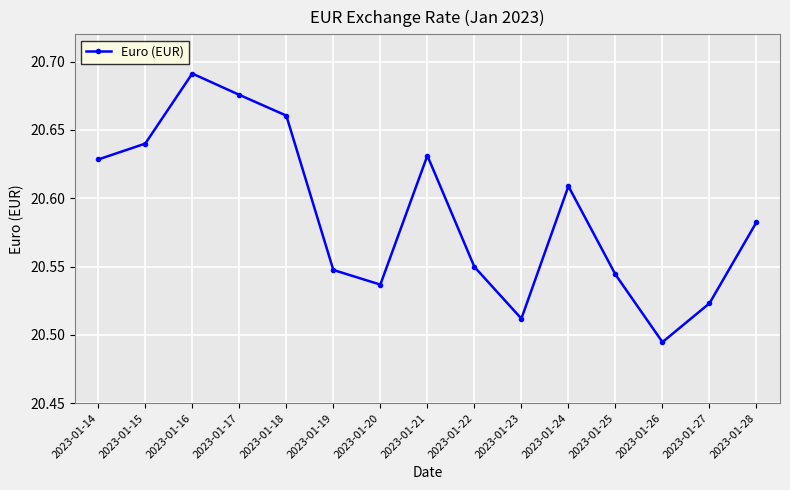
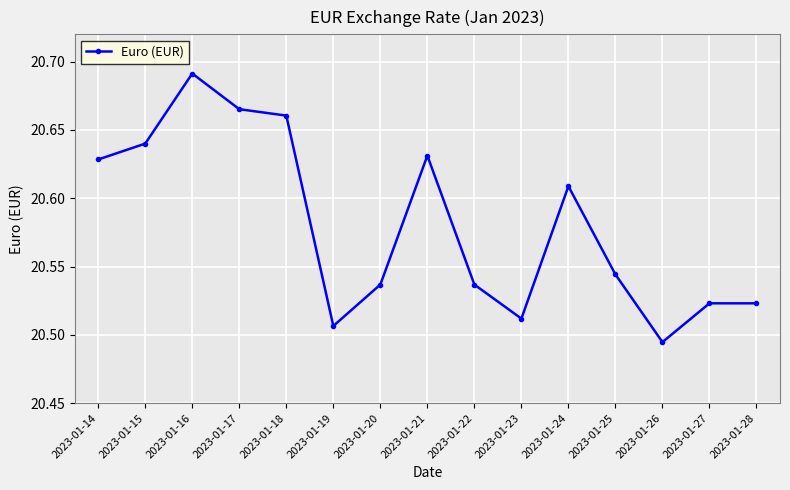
  {
    "2023-01-14": 20.628,
    "2023-01-15": 20.640,
    "2023-01-16": 20.691,
-   "2023-01-17": 20.676,
+   "2023-01-17": 20.665,
    "2023-01-18": 20.661,
-   "2023-01-19": 20.548,
+   "2023-01-19": 20.507,
    "2023-01-20": 20.537,
    "2023-01-21": 20.631,
-   "2023-01-22": 20.550,
+   "2023-01-22": 20.537,
    "2023-01-23": 20.512,
    "2023-01-24": 20.609,
    "2023-01-25": 20.544,
    "2023-01-26": 20.495,
    "2023-01-27": 20.523,
-   "2023-01-28": 20.583
+   "2023-01-28": 20.523
  }
